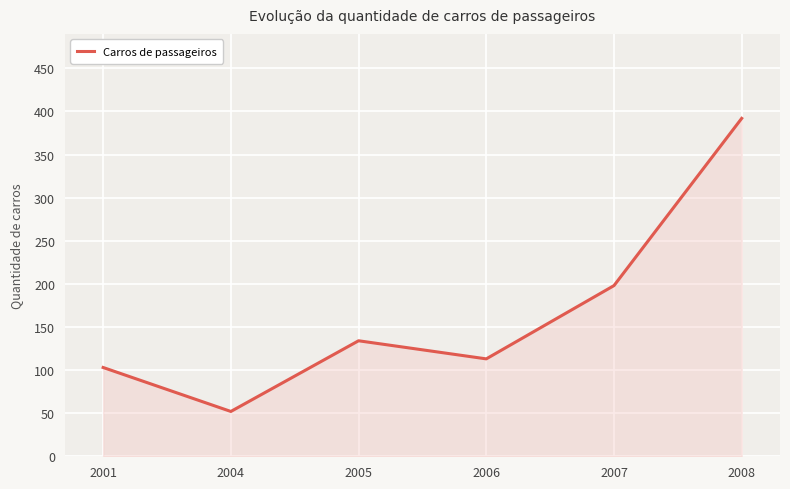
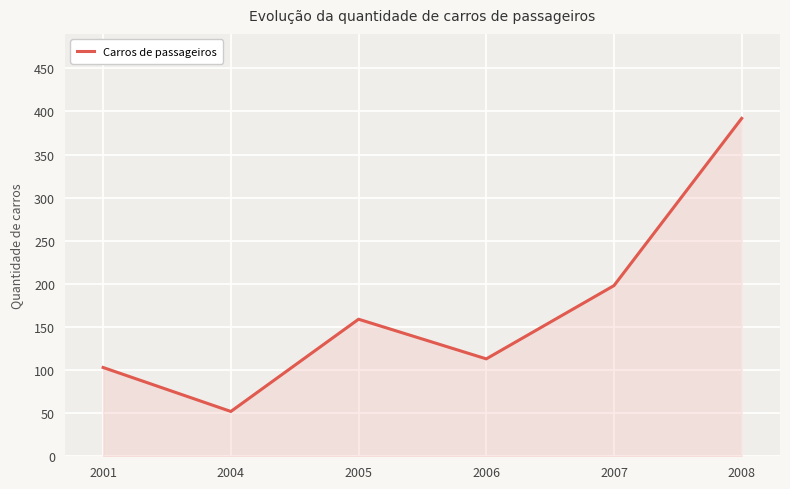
  {
    "2001": 100,
    "2004": 50,
-   "2005": 130,
+   "2005": 160,
    "2006": 110,
    "2007": 200,
    "2008": 390
  }
